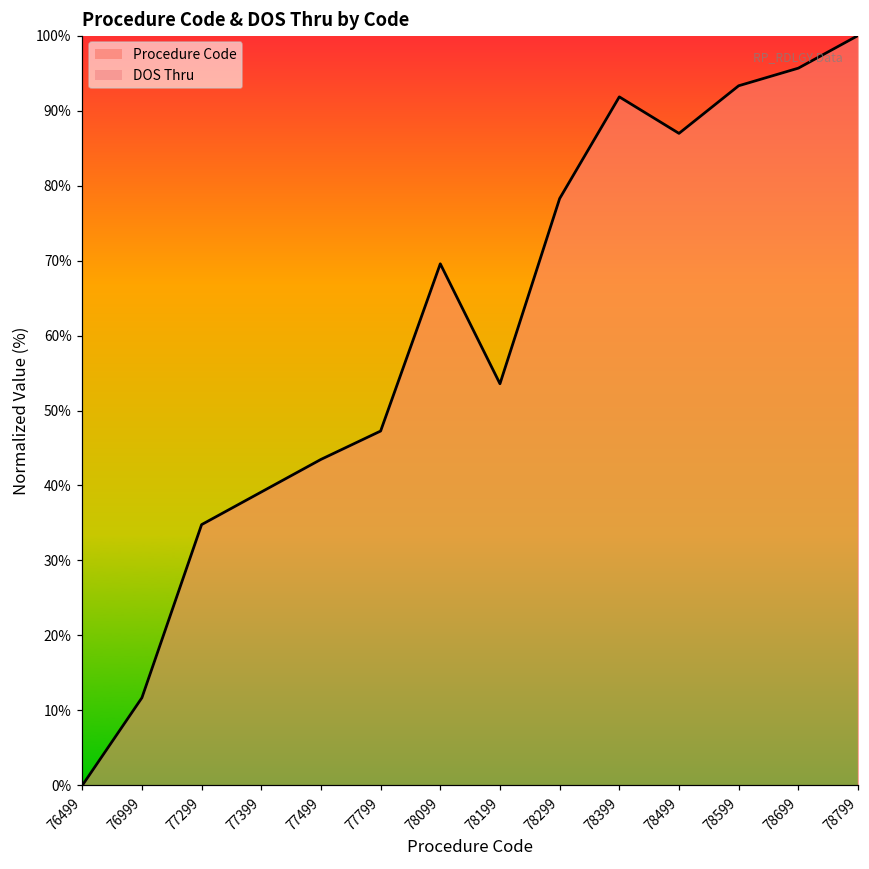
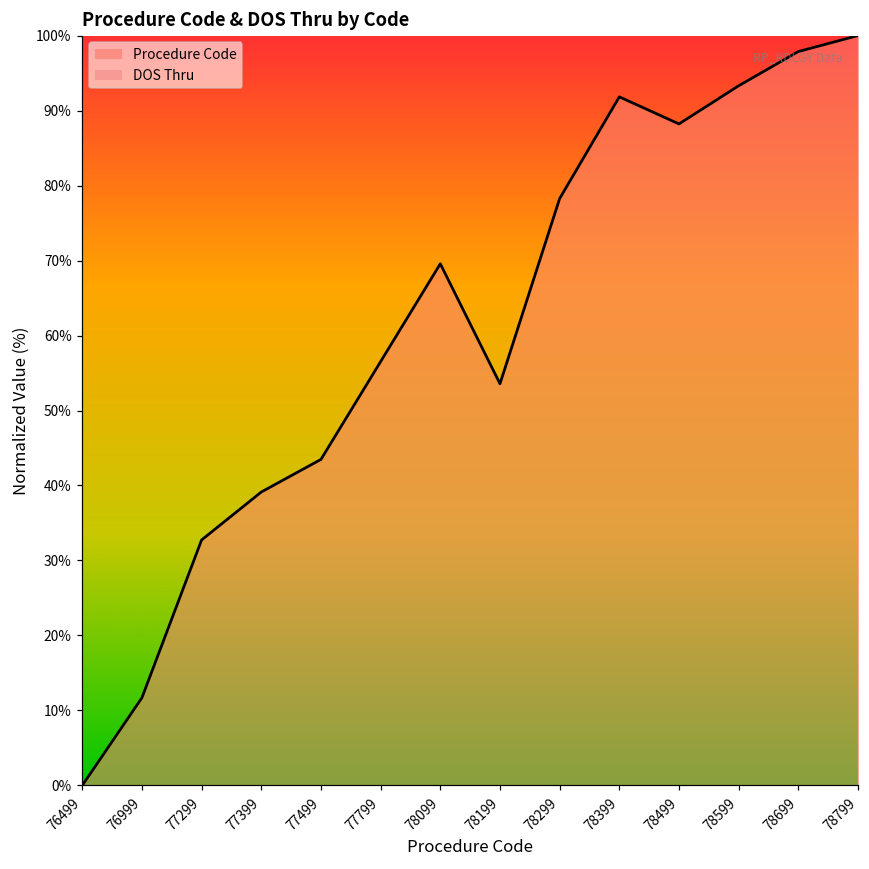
  {
    "76499": "0%",
    "76999": "12%",
-   "77299": "35%",
+   "77299": "33%",
    "77399": "39%",
    "77499": "43%",
-   "77799": "47%",
+   "77799": "57%",
    "78099": "70%",
    "78199": "54%",
    "78299": "78%",
    "78399": "92%",
-   "78499": "87%",
+   "78499": "88%",
    "78599": "93%",
-   "78699": "96%",
+   "78699": "98%",
    "78799": "100%"
  }
